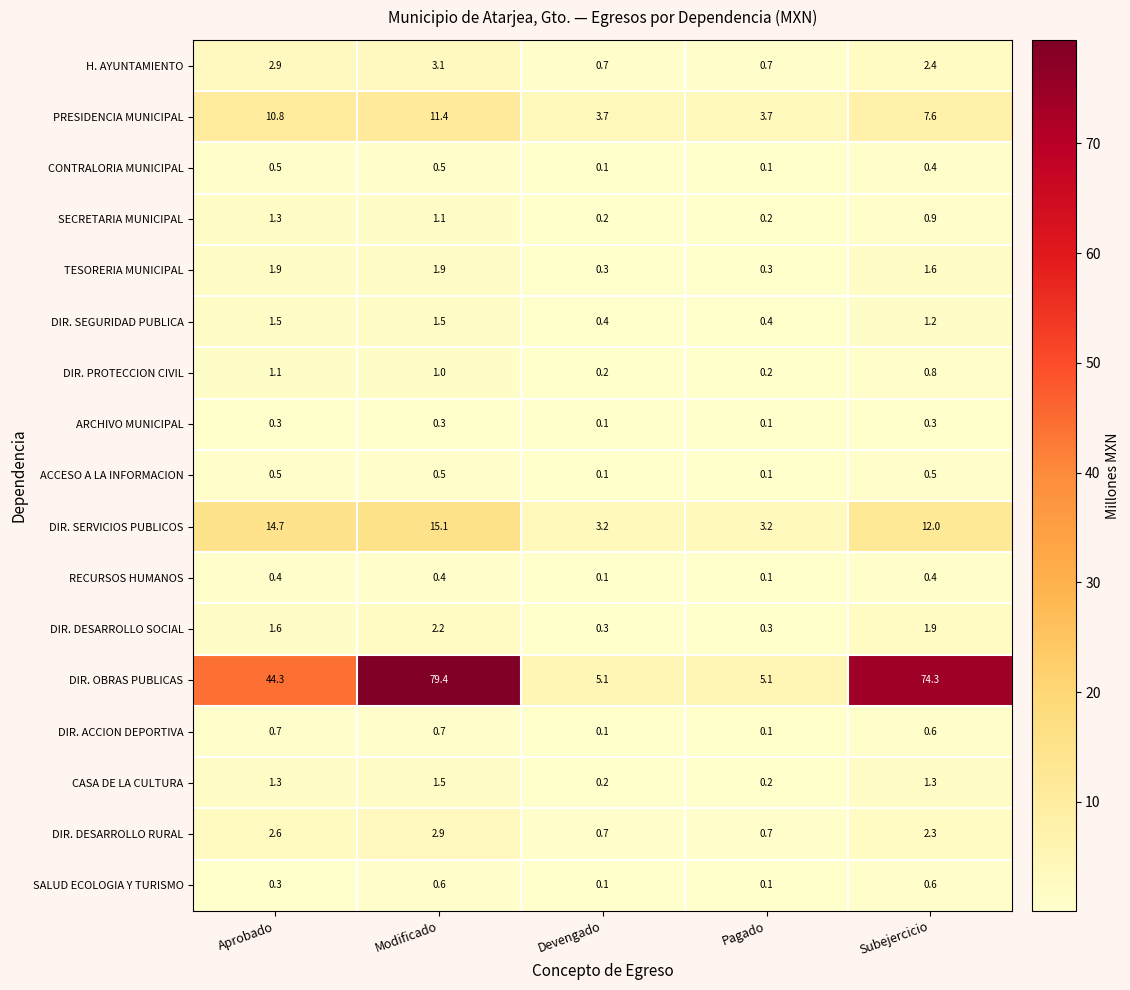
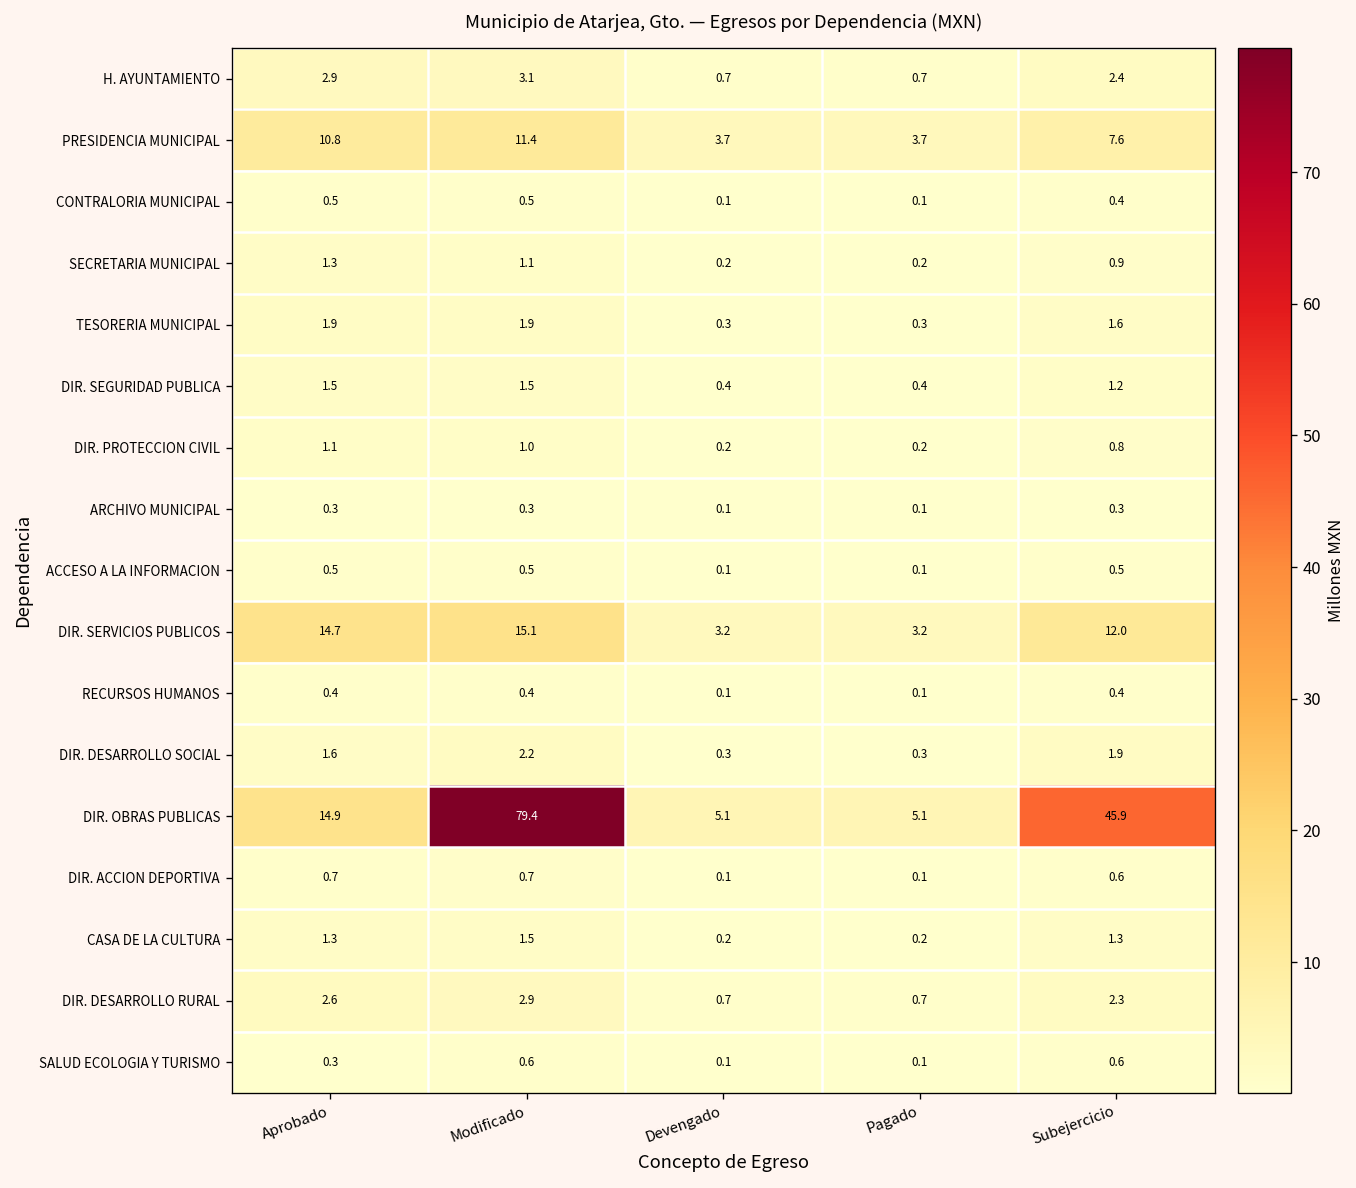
  {
    "H. AYUNTAMIENTO": {
      "Aprobado": 2.9,
      "Modificado": 3.1,
      "Devengado": 0.7,
      "Pagado": 0.7,
      "Subejercicio": 2.4
    },
    "PRESIDENCIA MUNICIPAL": {
      "Aprobado": 10.8,
      "Modificado": 11.4,
      "Devengado": 3.7,
      "Pagado": 3.7,
      "Subejercicio": 7.6
    },
    "CONTRALORIA MUNICIPAL": {
      "Aprobado": 0.5,
      "Modificado": 0.5,
      "Devengado": 0.1,
      "Pagado": 0.1,
      "Subejercicio": 0.4
    },
    "SECRETARIA MUNICIPAL": {
      "Aprobado": 1.3,
      "Modificado": 1.1,
      "Devengado": 0.2,
      "Pagado": 0.2,
      "Subejercicio": 0.9
    },
    "TESORERIA MUNICIPAL": {
      "Aprobado": 1.9,
      "Modificado": 1.9,
      "Devengado": 0.3,
      "Pagado": 0.3,
      "Subejercicio": 1.6
    },
    "DIR. SEGURIDAD PUBLICA": {
      "Aprobado": 1.5,
      "Modificado": 1.5,
      "Devengado": 0.4,
      "Pagado": 0.4,
      "Subejercicio": 1.2
    },
    "DIR. PROTECCION CIVIL": {
      "Aprobado": 1.1,
      "Modificado": 1.0,
      "Devengado": 0.2,
      "Pagado": 0.2,
      "Subejercicio": 0.8
    },
    "ARCHIVO MUNICIPAL": {
      "Aprobado": 0.3,
      "Modificado": 0.3,
      "Devengado": 0.1,
      "Pagado": 0.1,
      "Subejercicio": 0.3
    },
    "ACCESO A LA INFORMACION": {
      "Aprobado": 0.5,
      "Modificado": 0.5,
      "Devengado": 0.1,
      "Pagado": 0.1,
      "Subejercicio": 0.5
    },
    "DIR. SERVICIOS PUBLICOS": {
      "Aprobado": 14.7,
      "Modificado": 15.1,
      "Devengado": 3.2,
      "Pagado": 3.2,
      "Subejercicio": 12.0
    },
    "RECURSOS HUMANOS": {
      "Aprobado": 0.4,
      "Modificado": 0.4,
      "Devengado": 0.1,
      "Pagado": 0.1,
      "Subejercicio": 0.4
    },
    "DIR. DESARROLLO SOCIAL": {
      "Aprobado": 1.6,
      "Modificado": 2.2,
      "Devengado": 0.3,
      "Pagado": 0.3,
      "Subejercicio": 1.9
    },
    "DIR. OBRAS PUBLICAS": {
-     "Aprobado": 44.3,
+     "Aprobado": 14.9,
      "Modificado": 79.4,
      "Devengado": 5.1,
      "Pagado": 5.1,
-     "Subejercicio": 74.3
+     "Subejercicio": 45.9
    },
    "DIR. ACCION DEPORTIVA": {
      "Aprobado": 0.7,
      "Modificado": 0.7,
      "Devengado": 0.1,
      "Pagado": 0.1,
      "Subejercicio": 0.6
    },
    "CASA DE LA CULTURA": {
      "Aprobado": 1.3,
      "Modificado": 1.5,
      "Devengado": 0.2,
      "Pagado": 0.2,
      "Subejercicio": 1.3
    },
    "DIR. DESARROLLO RURAL": {
      "Aprobado": 2.6,
      "Modificado": 2.9,
      "Devengado": 0.7,
      "Pagado": 0.7,
      "Subejercicio": 2.3
    },
    "SALUD ECOLOGIA Y TURISMO": {
      "Aprobado": 0.3,
      "Modificado": 0.6,
      "Devengado": 0.1,
      "Pagado": 0.1,
      "Subejercicio": 0.6
    }
  }
